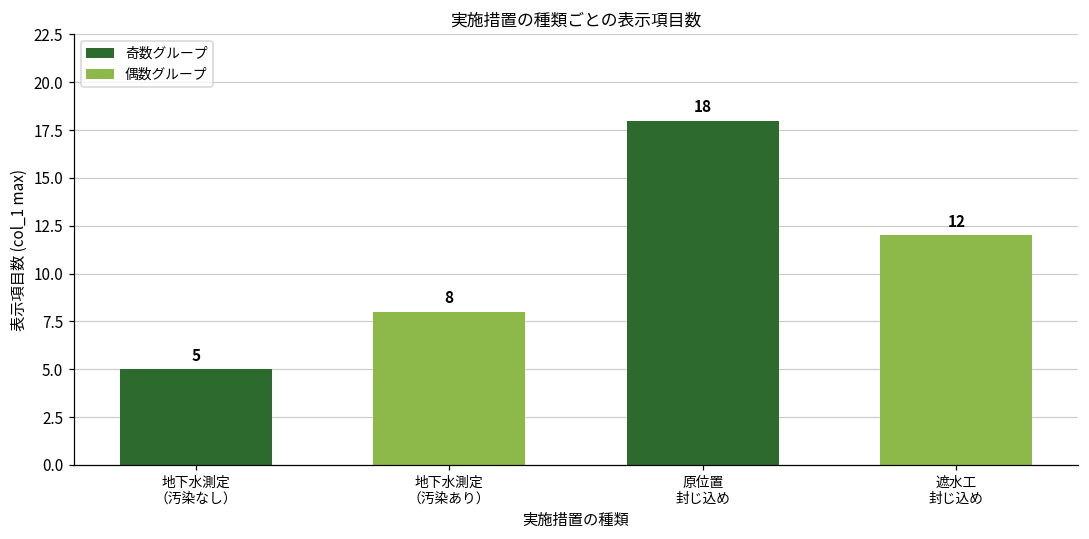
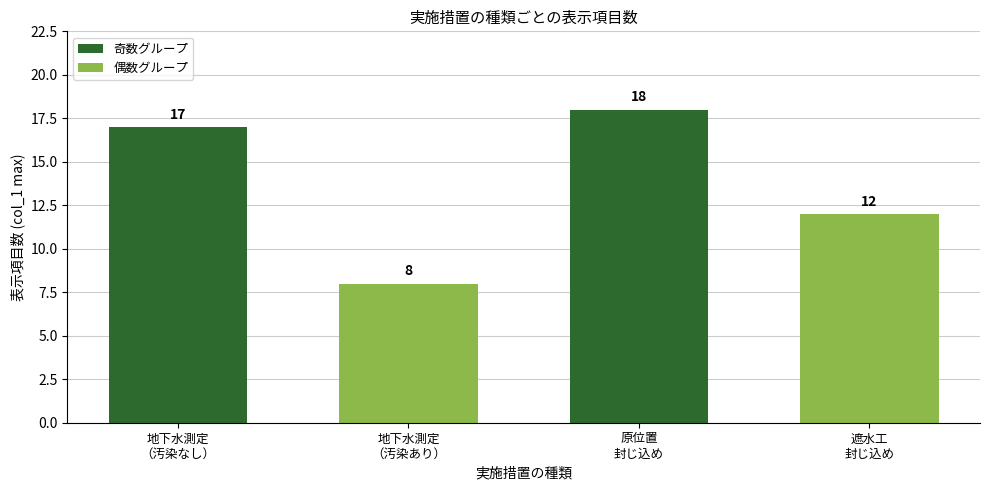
  {
-   "地下水測定 （汚染なし）": 5,
+   "地下水測定 （汚染なし）": 17,
    "地下水測定 （汚染あり）": 8,
    "原位置 封じ込め": 18,
    "遮水工 封じ込め": 12
  }
